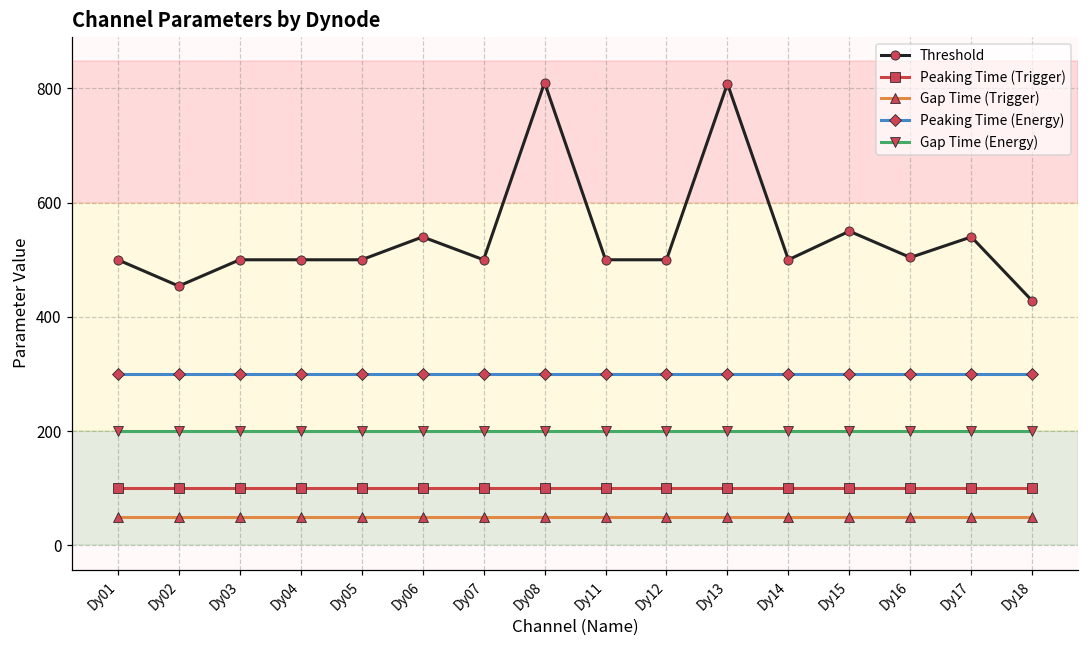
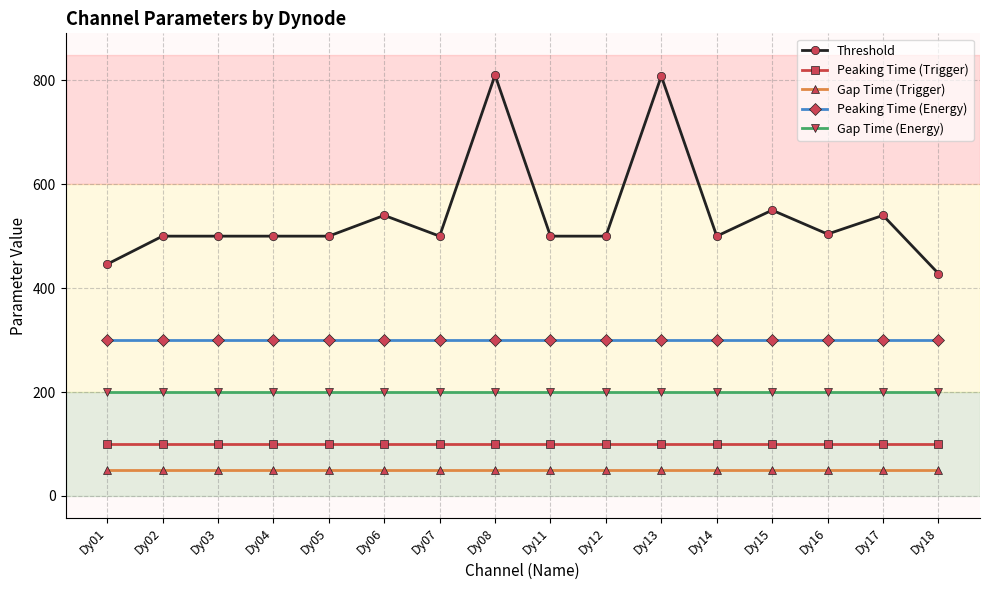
  {
    "Threshold": {
-     "Dy01": 500,
-     "Dy02": 450,
+     "Dy01": 450,
+     "Dy02": 500,
      "Dy03": 500,
      "Dy04": 500,
      "Dy05": 500,
      "Dy06": 540,
      "Dy07": 500,
      "Dy08": 810,
      "Dy11": 500,
      "Dy12": 500,
      "Dy13": 810,
      "Dy14": 500,
      "Dy15": 550,
      "Dy16": 500,
      "Dy17": 540,
      "Dy18": 430
    },
    "Peaking Time (Trigger)": {
      "Dy01": 100,
      "Dy02": 100,
      "Dy03": 100,
      "Dy04": 100,
      "Dy05": 100,
      "Dy06": 100,
      "Dy07": 100,
      "Dy08": 100,
      "Dy11": 100,
      "Dy12": 100,
      "Dy13": 100,
      "Dy14": 100,
      "Dy15": 100,
      "Dy16": 100,
      "Dy17": 100,
      "Dy18": 100
    },
    "Gap Time (Trigger)": {
      "Dy01": 50,
      "Dy02": 50,
      "Dy03": 50,
      "Dy04": 50,
      "Dy05": 50,
      "Dy06": 50,
      "Dy07": 50,
      "Dy08": 50,
      "Dy11": 50,
      "Dy12": 50,
      "Dy13": 50,
      "Dy14": 50,
      "Dy15": 50,
      "Dy16": 50,
      "Dy17": 50,
      "Dy18": 50
    },
    "Peaking Time (Energy)": {
      "Dy01": 300,
      "Dy02": 300,
      "Dy03": 300,
      "Dy04": 300,
      "Dy05": 300,
      "Dy06": 300,
      "Dy07": 300,
      "Dy08": 300,
      "Dy11": 300,
      "Dy12": 300,
      "Dy13": 300,
      "Dy14": 300,
      "Dy15": 300,
      "Dy16": 300,
      "Dy17": 300,
      "Dy18": 300
    },
    "Gap Time (Energy)": {
      "Dy01": 200,
      "Dy02": 200,
      "Dy03": 200,
      "Dy04": 200,
      "Dy05": 200,
      "Dy06": 200,
      "Dy07": 200,
      "Dy08": 200,
      "Dy11": 200,
      "Dy12": 200,
      "Dy13": 200,
      "Dy14": 200,
      "Dy15": 200,
      "Dy16": 200,
      "Dy17": 200,
      "Dy18": 200
    }
  }
